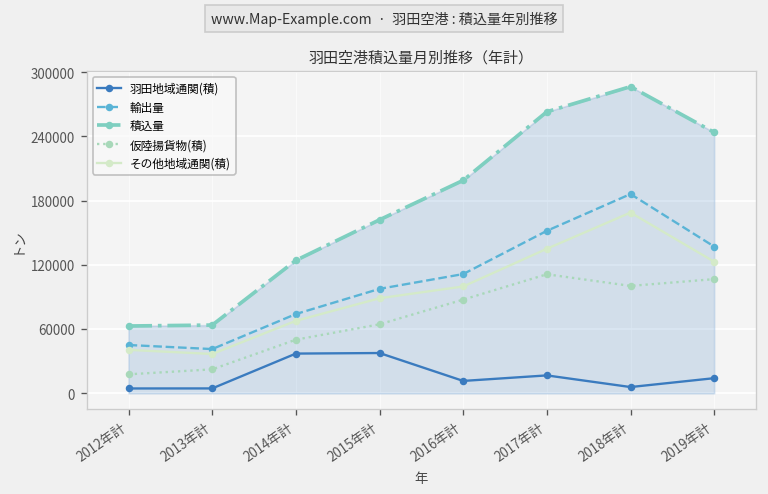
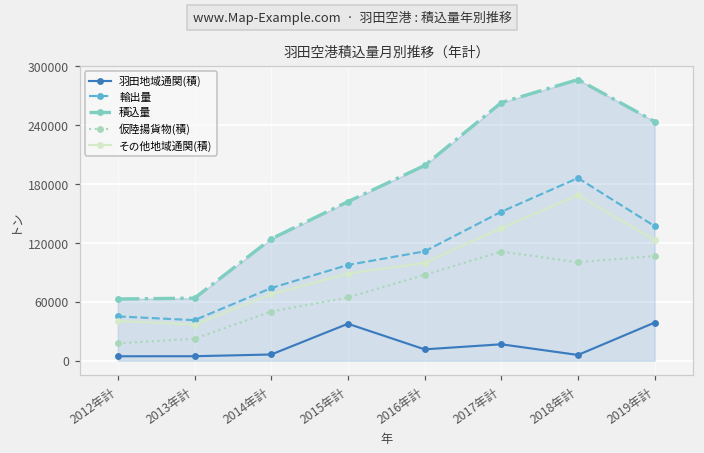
  {
    "羽田地域通関(積)": {
      "2012年計": 0,
      "2013年計": 0,
-     "2014年計": 40000,
+     "2014年計": 10000,
      "2015年計": 40000,
      "2016年計": 10000,
      "2017年計": 20000,
      "2018年計": 10000,
-     "2019年計": 10000
+     "2019年計": 40000
    }
  }
